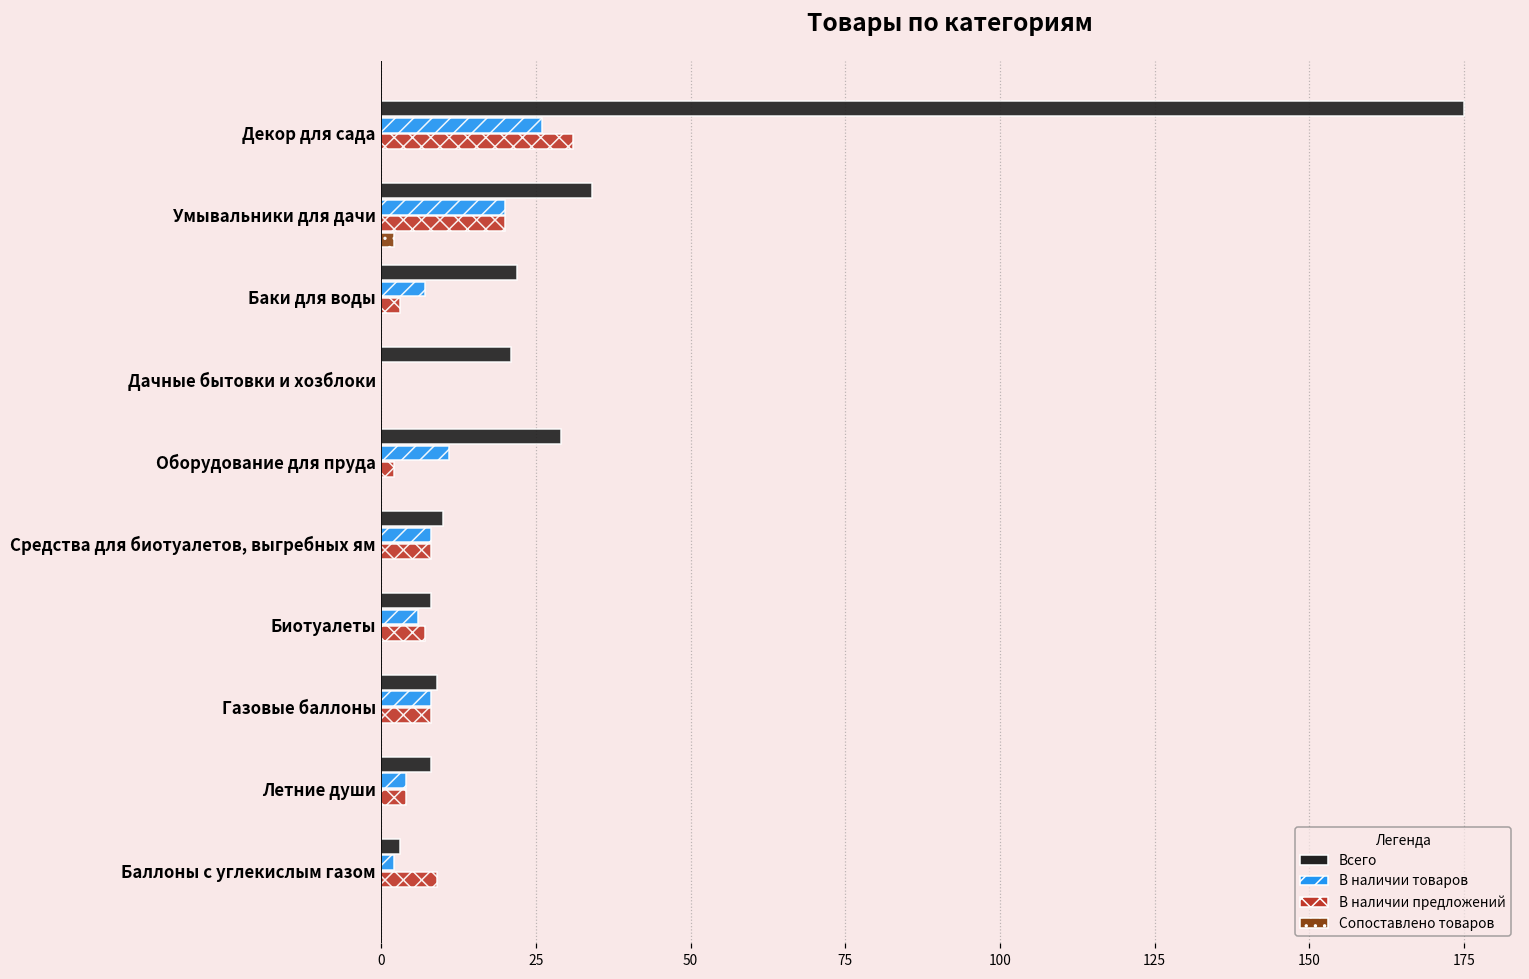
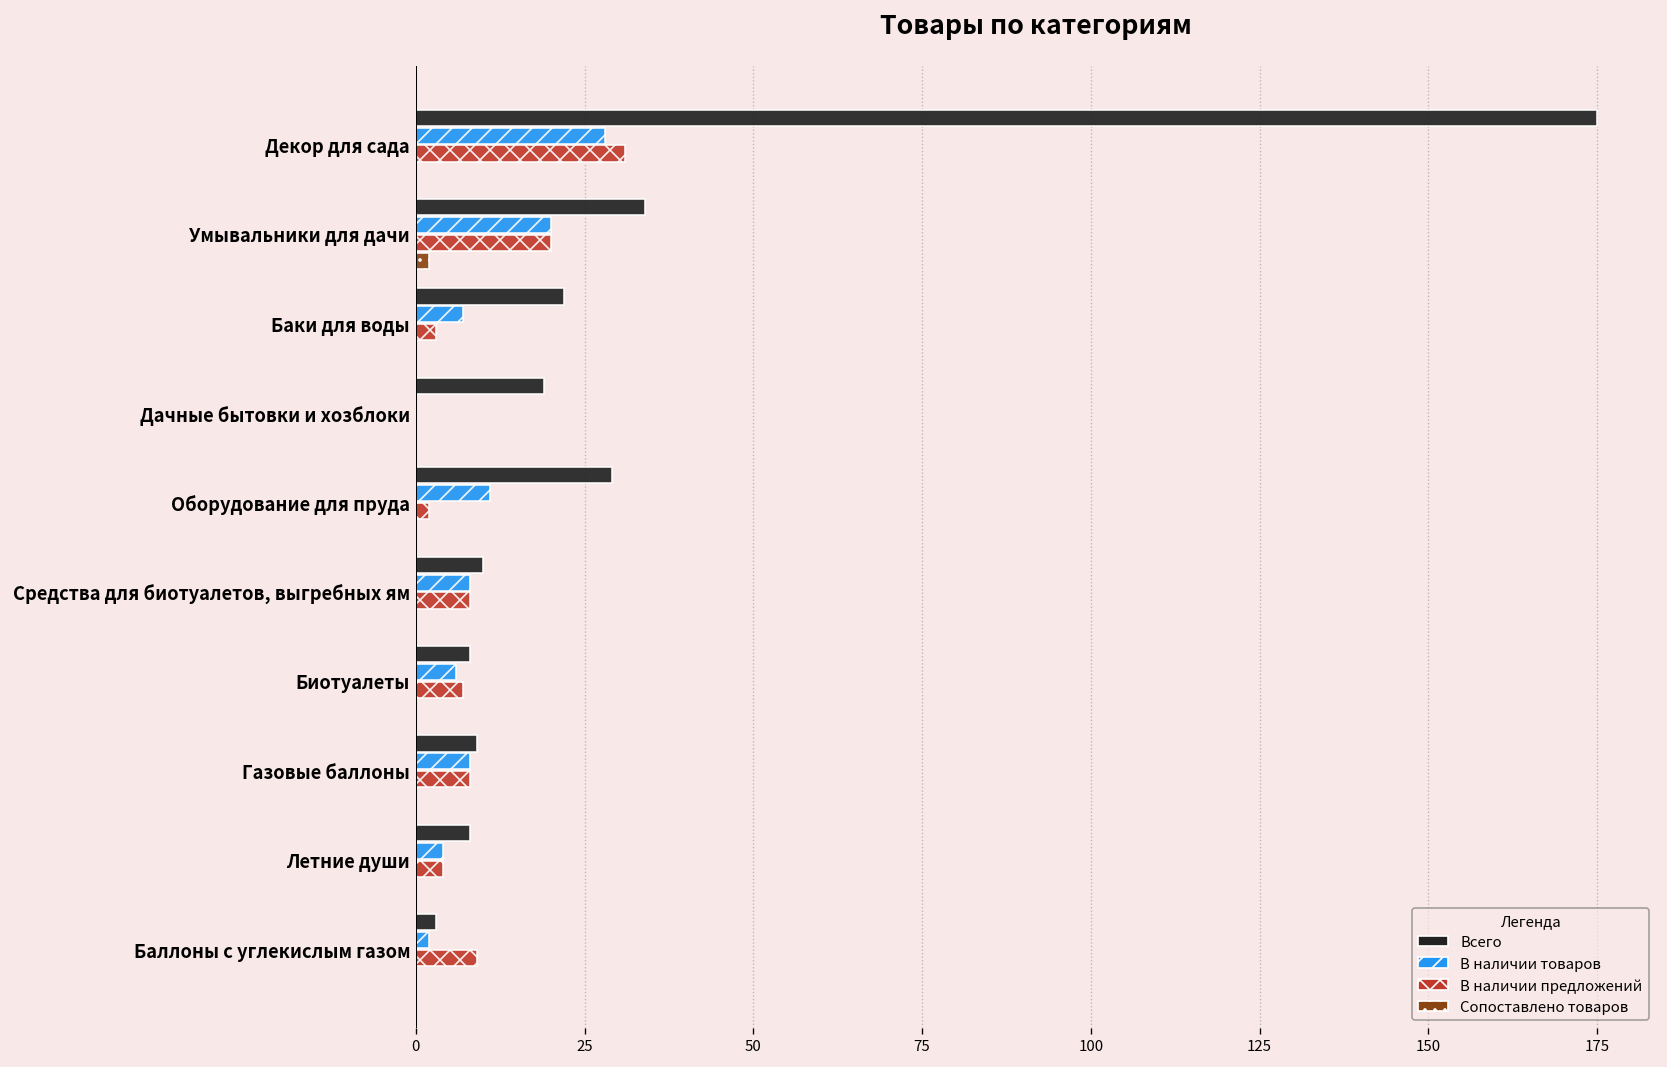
  {
    "Всего": {
      "Декор для сада": 175,
      "Умывальники для дачи": 34,
      "Баки для воды": 22,
-     "Дачные бытовки и хозблоки": 21,
+     "Дачные бытовки и хозблоки": 19,
      "Оборудование для пруда": 29,
      "Средства для биотуалетов, выгребных ям": 10,
      "Биотуалеты": 8,
      "Газовые баллоны": 9,
      "Летние души": 8,
      "Баллоны с углекислым газом": 3
    },
    "В наличии товаров": {
-     "Декор для сада": 26,
+     "Декор для сада": 28,
      "Умывальники для дачи": 20,
      "Баки для воды": 7,
      "Дачные бытовки и хозблоки": 0,
      "Оборудование для пруда": 11,
      "Средства для биотуалетов, выгребных ям": 8,
      "Биотуалеты": 6,
      "Газовые баллоны": 8,
      "Летние души": 4,
      "Баллоны с углекислым газом": 2
    }
  }
